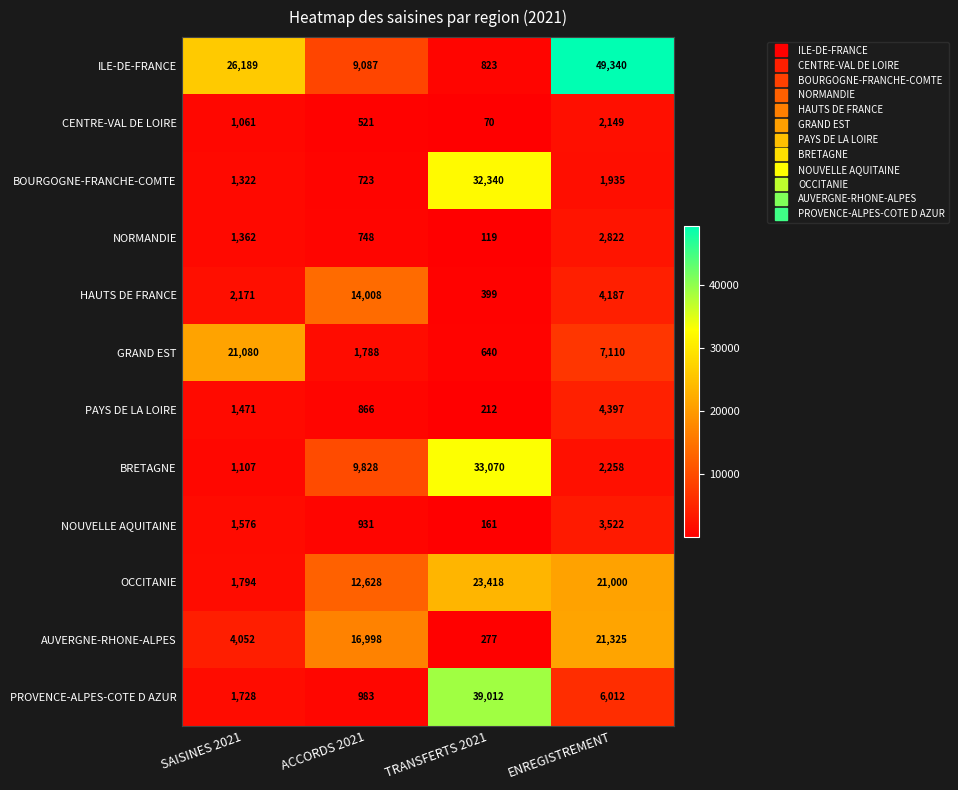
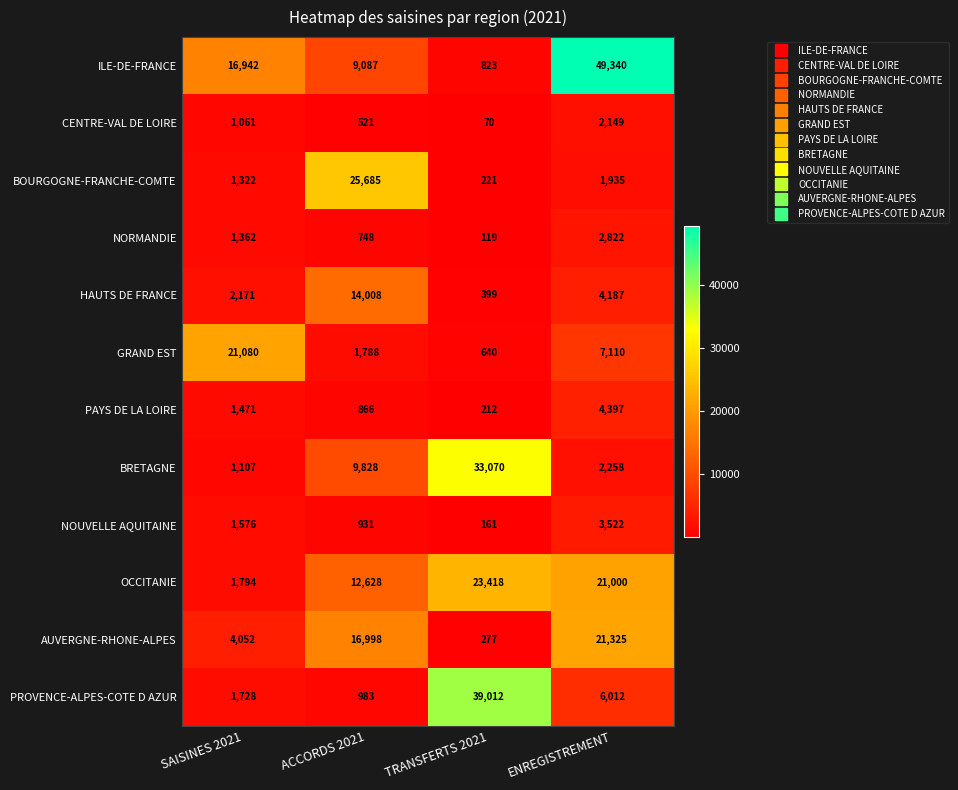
  {
    "ILE-DE-FRANCE": {
-     "SAISINES 2021": "26,189",
+     "SAISINES 2021": "16,942",
      "ACCORDS 2021": "9,087",
      "TRANSFERTS 2021": "823",
      "ENREGISTREMENT": "49,340"
    },
    "CENTRE-VAL DE LOIRE": {
      "SAISINES 2021": "1,061",
      "ACCORDS 2021": "521",
      "TRANSFERTS 2021": "70",
      "ENREGISTREMENT": "2,149"
    },
    "BOURGOGNE-FRANCHE-COMTE": {
      "SAISINES 2021": "1,322",
-     "ACCORDS 2021": "723",
-     "TRANSFERTS 2021": "32,340",
+     "ACCORDS 2021": "25,685",
+     "TRANSFERTS 2021": "221",
      "ENREGISTREMENT": "1,935"
    },
    "NORMANDIE": {
      "SAISINES 2021": "1,362",
      "ACCORDS 2021": "748",
      "TRANSFERTS 2021": "119",
      "ENREGISTREMENT": "2,822"
    },
    "HAUTS DE FRANCE": {
      "SAISINES 2021": "2,171",
      "ACCORDS 2021": "14,008",
      "TRANSFERTS 2021": "399",
      "ENREGISTREMENT": "4,187"
    },
    "GRAND EST": {
      "SAISINES 2021": "21,080",
      "ACCORDS 2021": "1,788",
      "TRANSFERTS 2021": "640",
      "ENREGISTREMENT": "7,110"
    },
    "PAYS DE LA LOIRE": {
      "SAISINES 2021": "1,471",
      "ACCORDS 2021": "866",
      "TRANSFERTS 2021": "212",
      "ENREGISTREMENT": "4,397"
    },
    "BRETAGNE": {
      "SAISINES 2021": "1,107",
      "ACCORDS 2021": "9,828",
      "TRANSFERTS 2021": "33,070",
      "ENREGISTREMENT": "2,258"
    },
    "NOUVELLE AQUITAINE": {
      "SAISINES 2021": "1,576",
      "ACCORDS 2021": "931",
      "TRANSFERTS 2021": "161",
      "ENREGISTREMENT": "3,522"
    },
    "OCCITANIE": {
      "SAISINES 2021": "1,794",
      "ACCORDS 2021": "12,628",
      "TRANSFERTS 2021": "23,418",
      "ENREGISTREMENT": "21,000"
    },
    "AUVERGNE-RHONE-ALPES": {
      "SAISINES 2021": "4,052",
      "ACCORDS 2021": "16,998",
      "TRANSFERTS 2021": "277",
      "ENREGISTREMENT": "21,325"
    },
    "PROVENCE-ALPES-COTE D AZUR": {
      "SAISINES 2021": "1,728",
      "ACCORDS 2021": "983",
      "TRANSFERTS 2021": "39,012",
      "ENREGISTREMENT": "6,012"
    }
  }
